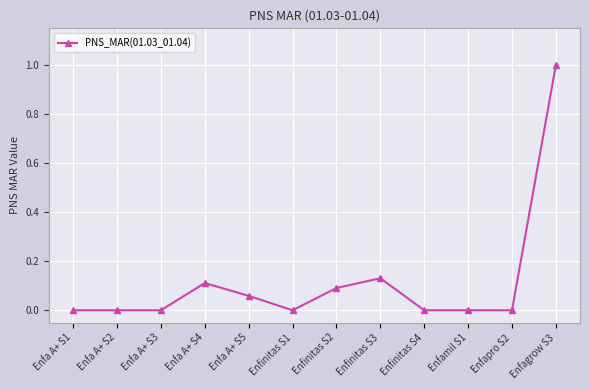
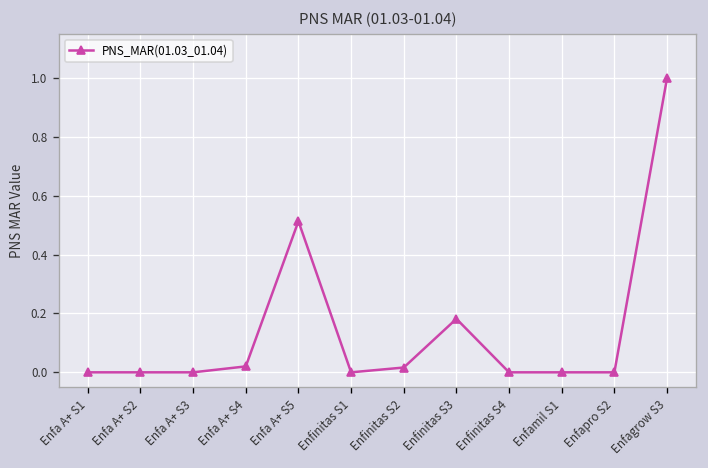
  {
    "Enfa A+ S1": 0.00,
    "Enfa A+ S2": 0.00,
    "Enfa A+ S3": 0.00,
-   "Enfa A+ S4": 0.11,
-   "Enfa A+ S5": 0.06,
+   "Enfa A+ S4": 0.02,
+   "Enfa A+ S5": 0.51,
    "Enfinitas S1": 0.00,
-   "Enfinitas S2": 0.09,
-   "Enfinitas S3": 0.13,
+   "Enfinitas S2": 0.02,
+   "Enfinitas S3": 0.18,
    "Enfinitas S4": 0.00,
    "Enfamil S1": 0.00,
    "Enfapro S2": 0.00,
    "Enfagrow S3": 1.00
  }
